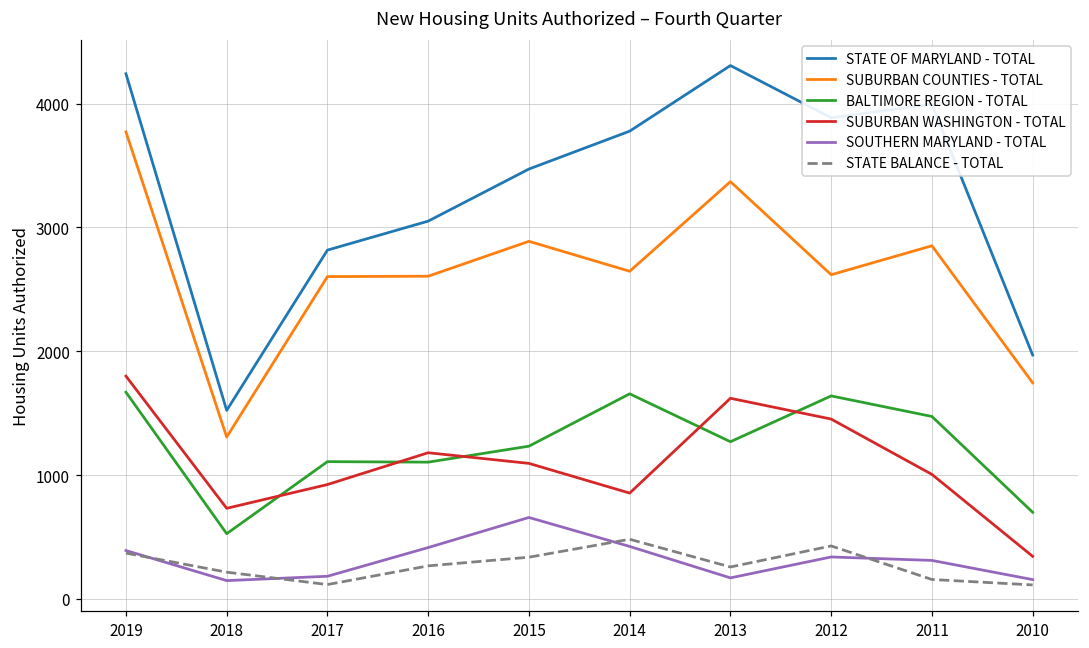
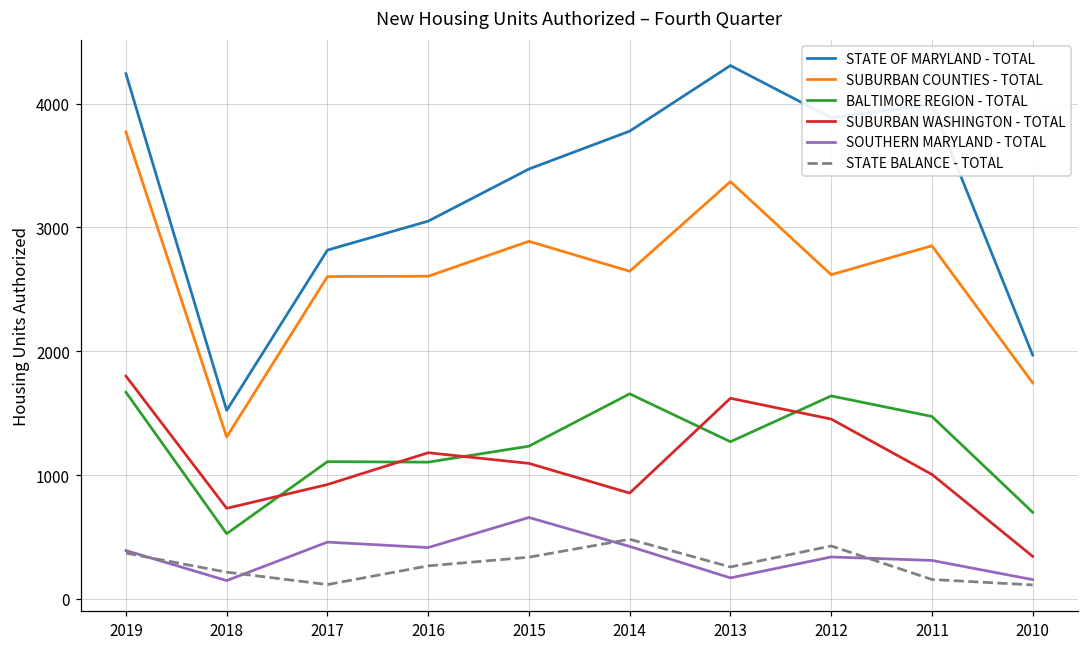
  {
    "STATE OF MARYLAND - TOTAL": {
      "2019": 4240,
      "2018": 1520,
      "2017": 2820,
      "2016": 3050,
      "2015": 3470,
      "2014": 3780,
      "2013": 4310,
      "2010": 1970
    },
    "SUBURBAN COUNTIES - TOTAL": {
      "2019": 3770,
      "2018": 1310,
      "2017": 2600,
      "2016": 2610,
      "2015": 2890,
      "2014": 2650,
      "2013": 3370,
      "2012": 2620,
      "2011": 2850,
      "2010": 1750
    },
    "BALTIMORE REGION - TOTAL": {
      "2019": 1670,
      "2018": 530,
      "2017": 1110,
      "2016": 1100,
      "2015": 1230,
      "2014": 1660,
      "2013": 1270,
      "2012": 1640,
      "2011": 1470,
      "2010": 700
    },
    "SUBURBAN WASHINGTON - TOTAL": {
      "2019": 1800,
      "2018": 730,
      "2017": 920,
      "2016": 1180,
      "2015": 1090,
      "2014": 850,
      "2013": 1620,
      "2012": 1450,
      "2011": 1010,
      "2010": 340
    },
    "SOUTHERN MARYLAND - TOTAL": {
      "2018": 150,
-     "2017": 180,
+     "2017": 460,
      "2016": 410,
      "2015": 660,
      "2014": 420,
      "2013": 170,
      "2012": 340,
      "2011": 310,
      "2010": 160
    },
    "STATE BALANCE - TOTAL": {
      "2018": 220,
      "2017": 120,
      "2016": 270,
      "2015": 340,
      "2014": 480,
      "2013": 260,
      "2012": 430,
      "2011": 160,
      "2010": 110
    }
  }
